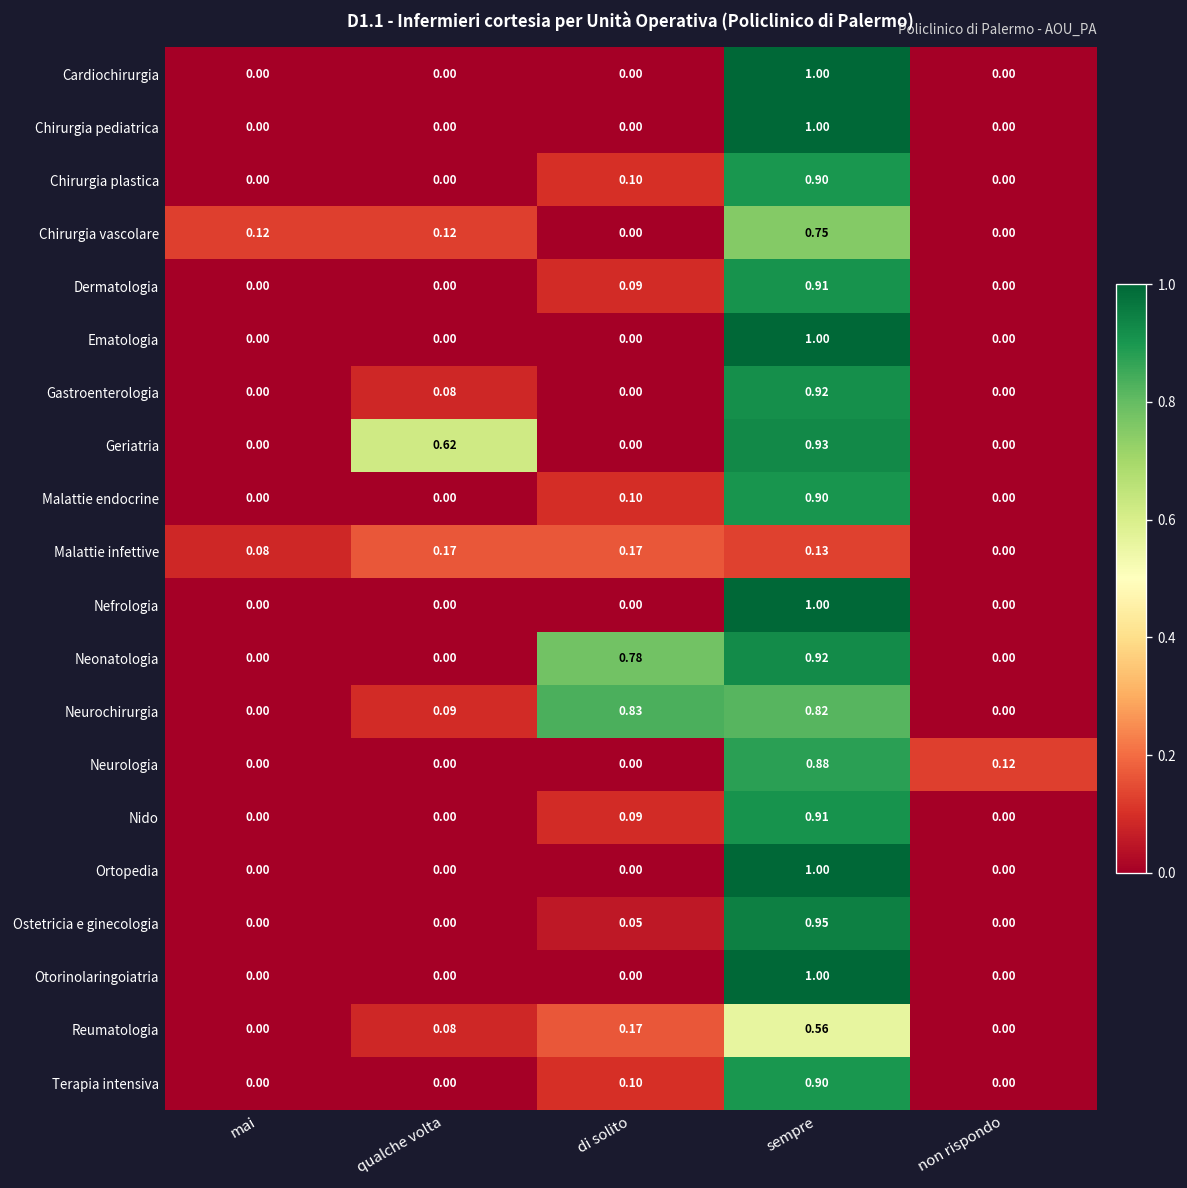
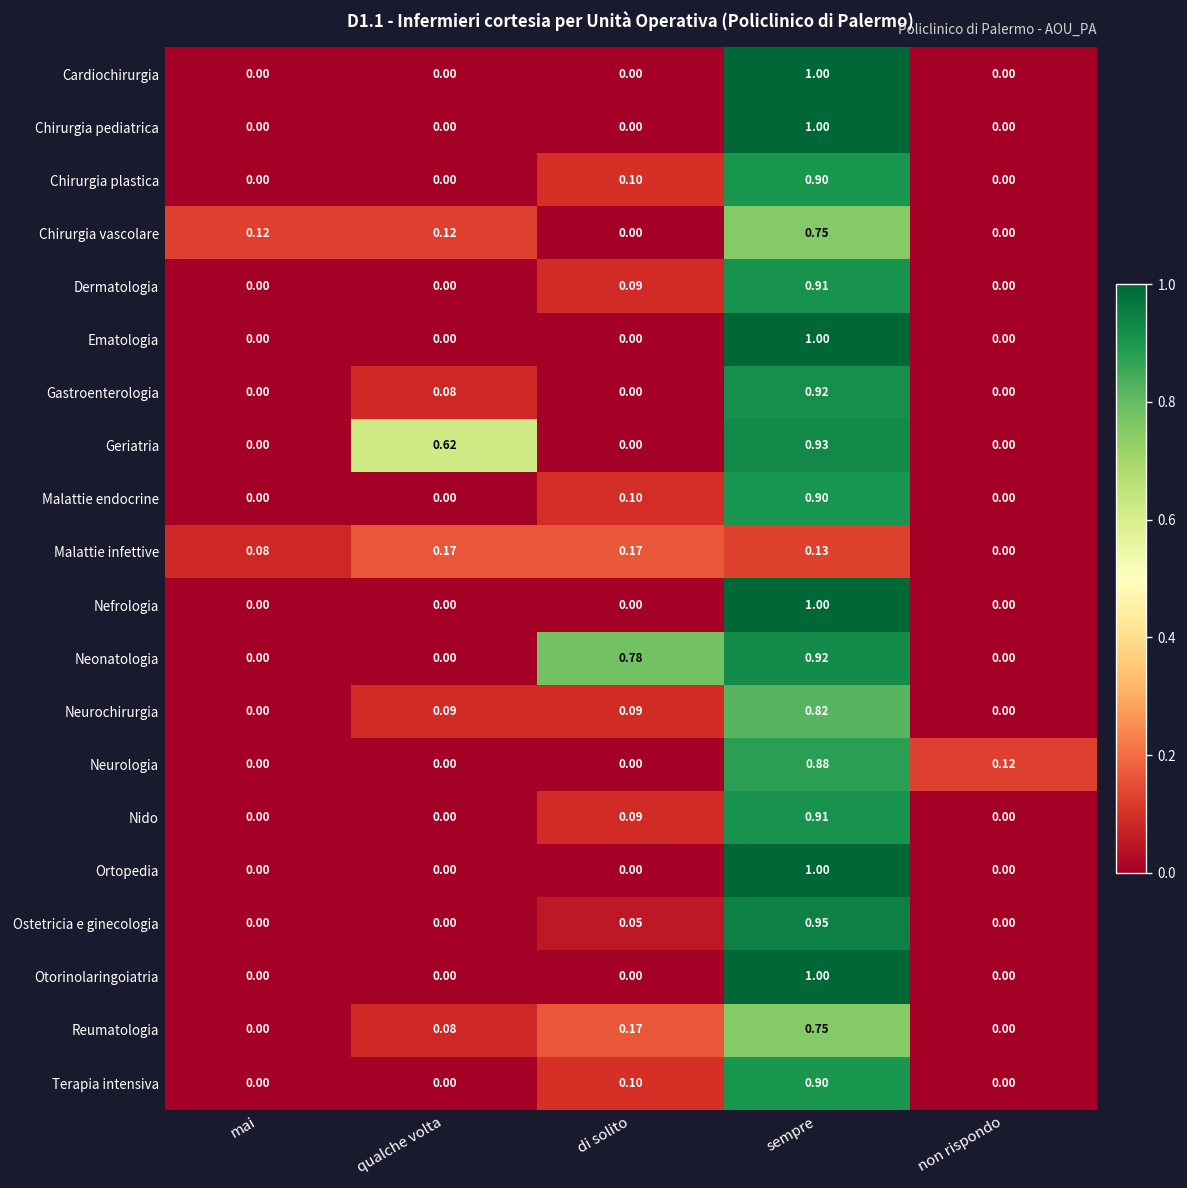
  {
    "Cardiochirurgia": {
      "mai": 0.00,
      "qualche volta": 0.00,
      "di solito": 0.00,
      "sempre": 1.00,
      "non rispondo": 0.00
    },
    "Chirurgia pediatrica": {
      "mai": 0.00,
      "qualche volta": 0.00,
      "di solito": 0.00,
      "sempre": 1.00,
      "non rispondo": 0.00
    },
    "Chirurgia plastica": {
      "mai": 0.00,
      "qualche volta": 0.00,
      "di solito": 0.10,
      "sempre": 0.90,
      "non rispondo": 0.00
    },
    "Chirurgia vascolare": {
      "mai": 0.12,
      "qualche volta": 0.12,
      "di solito": 0.00,
      "sempre": 0.75,
      "non rispondo": 0.00
    },
    "Dermatologia": {
      "mai": 0.00,
      "qualche volta": 0.00,
      "di solito": 0.09,
      "sempre": 0.91,
      "non rispondo": 0.00
    },
    "Ematologia": {
      "mai": 0.00,
      "qualche volta": 0.00,
      "di solito": 0.00,
      "sempre": 1.00,
      "non rispondo": 0.00
    },
    "Gastroenterologia": {
      "mai": 0.00,
      "qualche volta": 0.08,
      "di solito": 0.00,
      "sempre": 0.92,
      "non rispondo": 0.00
    },
    "Geriatria": {
      "mai": 0.00,
      "qualche volta": 0.62,
      "di solito": 0.00,
      "sempre": 0.93,
      "non rispondo": 0.00
    },
    "Malattie endocrine": {
      "mai": 0.00,
      "qualche volta": 0.00,
      "di solito": 0.10,
      "sempre": 0.90,
      "non rispondo": 0.00
    },
    "Malattie infettive": {
      "mai": 0.08,
      "qualche volta": 0.17,
      "di solito": 0.17,
      "sempre": 0.13,
      "non rispondo": 0.00
    },
    "Nefrologia": {
      "mai": 0.00,
      "qualche volta": 0.00,
      "di solito": 0.00,
      "sempre": 1.00,
      "non rispondo": 0.00
    },
    "Neonatologia": {
      "mai": 0.00,
      "qualche volta": 0.00,
      "di solito": 0.78,
      "sempre": 0.92,
      "non rispondo": 0.00
    },
    "Neurochirurgia": {
      "mai": 0.00,
      "qualche volta": 0.09,
-     "di solito": 0.83,
+     "di solito": 0.09,
      "sempre": 0.82,
      "non rispondo": 0.00
    },
    "Neurologia": {
      "mai": 0.00,
      "qualche volta": 0.00,
      "di solito": 0.00,
      "sempre": 0.88,
      "non rispondo": 0.12
    },
    "Nido": {
      "mai": 0.00,
      "qualche volta": 0.00,
      "di solito": 0.09,
      "sempre": 0.91,
      "non rispondo": 0.00
    },
    "Ortopedia": {
      "mai": 0.00,
      "qualche volta": 0.00,
      "di solito": 0.00,
      "sempre": 1.00,
      "non rispondo": 0.00
    },
    "Ostetricia e ginecologia": {
      "mai": 0.00,
      "qualche volta": 0.00,
      "di solito": 0.05,
      "sempre": 0.95,
      "non rispondo": 0.00
    },
    "Otorinolaringoiatria": {
      "mai": 0.00,
      "qualche volta": 0.00,
      "di solito": 0.00,
      "sempre": 1.00,
      "non rispondo": 0.00
    },
    "Reumatologia": {
      "mai": 0.00,
      "qualche volta": 0.08,
      "di solito": 0.17,
-     "sempre": 0.56,
+     "sempre": 0.75,
      "non rispondo": 0.00
    },
    "Terapia intensiva": {
      "mai": 0.00,
      "qualche volta": 0.00,
      "di solito": 0.10,
      "sempre": 0.90,
      "non rispondo": 0.00
    }
  }
